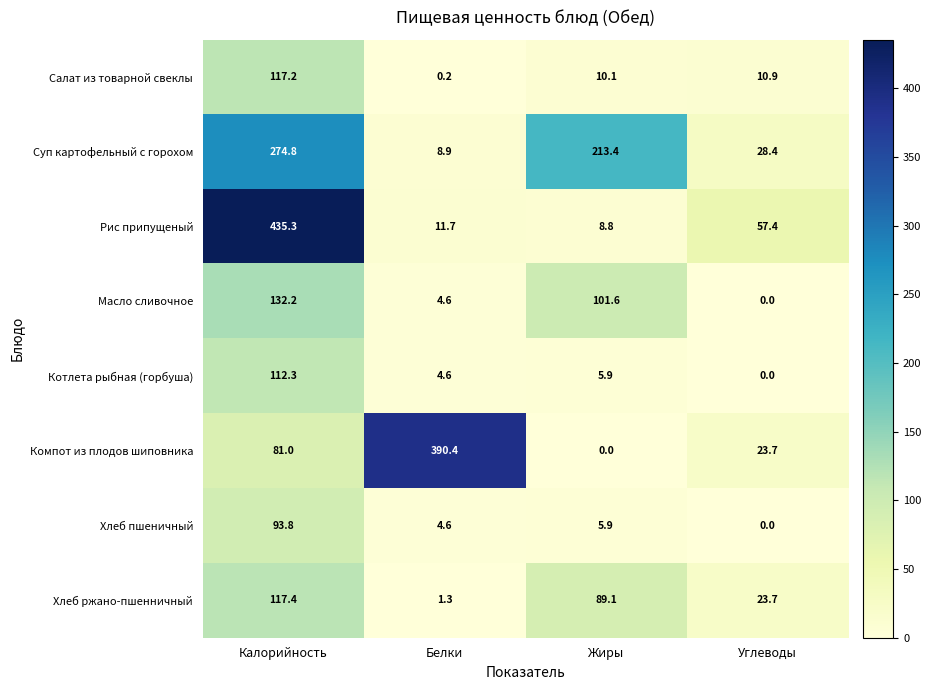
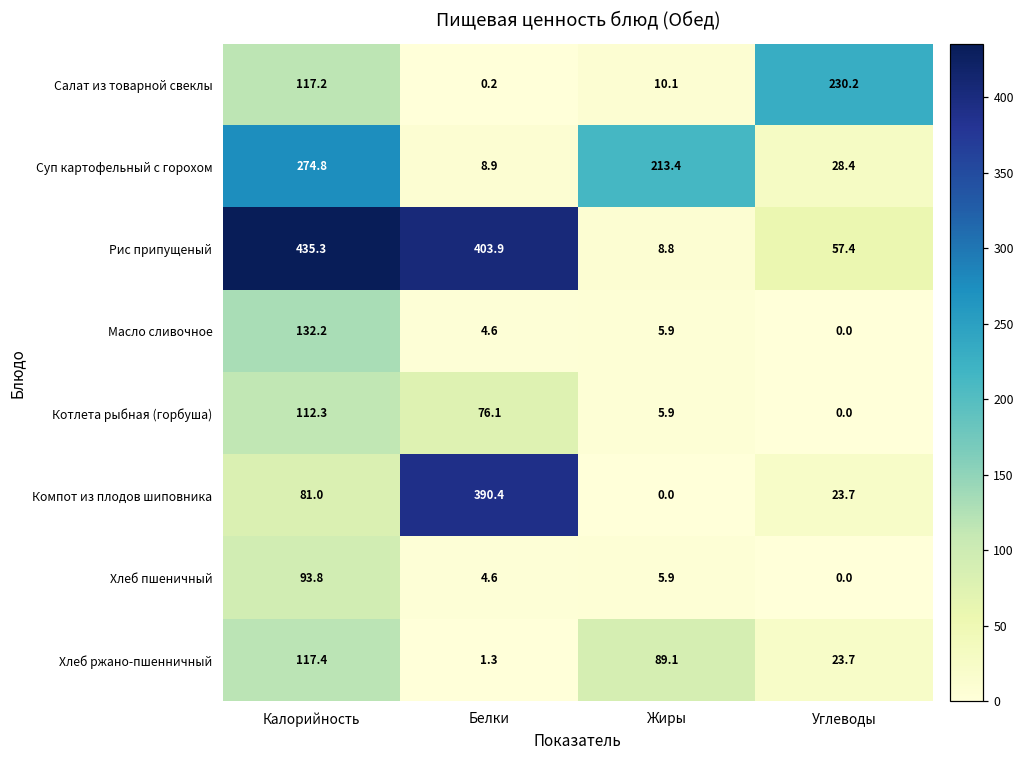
  {
    "Салат из товарной свеклы": {
      "Калорийность": 117.2,
      "Белки": 0.2,
      "Жиры": 10.1,
-     "Углеводы": 10.9
+     "Углеводы": 230.2
    },
    "Суп картофельный с горохом": {
      "Калорийность": 274.8,
      "Белки": 8.9,
      "Жиры": 213.4,
      "Углеводы": 28.4
    },
    "Рис припущеный": {
      "Калорийность": 435.3,
-     "Белки": 11.7,
+     "Белки": 403.9,
      "Жиры": 8.8,
      "Углеводы": 57.4
    },
    "Масло сливочное": {
      "Калорийность": 132.2,
      "Белки": 4.6,
-     "Жиры": 101.6,
+     "Жиры": 5.9,
      "Углеводы": 0.0
    },
    "Котлета рыбная (горбуша)": {
      "Калорийность": 112.3,
-     "Белки": 4.6,
+     "Белки": 76.1,
      "Жиры": 5.9,
      "Углеводы": 0.0
    },
    "Компот из плодов шиповника": {
      "Калорийность": 81.0,
      "Белки": 390.4,
      "Жиры": 0.0,
      "Углеводы": 23.7
    },
    "Хлеб пшеничный": {
      "Калорийность": 93.8,
      "Белки": 4.6,
      "Жиры": 5.9,
      "Углеводы": 0.0
    },
    "Хлеб ржано-пшенничный": {
      "Калорийность": 117.4,
      "Белки": 1.3,
      "Жиры": 89.1,
      "Углеводы": 23.7
    }
  }
